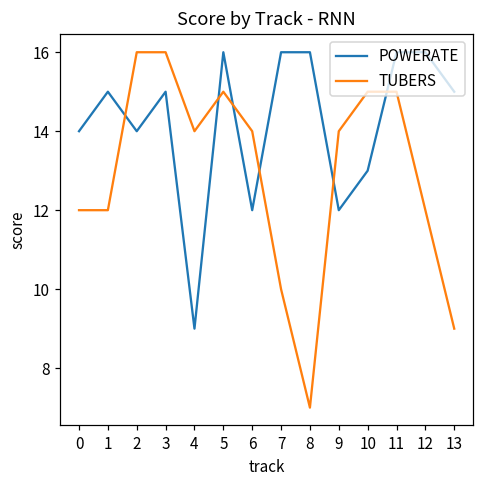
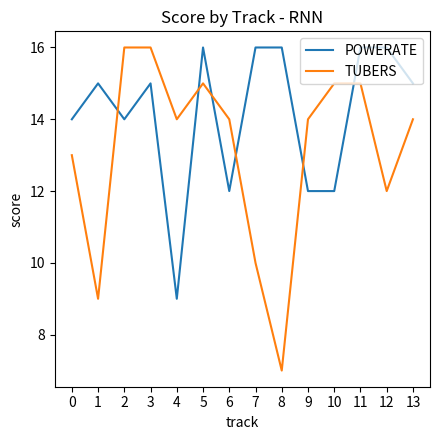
  {
    "POWERATE": {
      "0": 14,
      "1": 15,
      "2": 14,
      "3": 15,
      "4": 9,
      "5": 16,
      "6": 12,
      "7": 16,
      "8": 16,
      "9": 12,
-     "10": 13
+     "10": 12
    },
    "TUBERS": {
-     "0": 12,
-     "1": 12,
+     "0": 13,
+     "1": 9,
      "2": 16,
      "3": 16,
      "4": 14,
      "5": 15,
      "6": 14,
      "7": 10,
      "8": 7,
      "9": 14,
      "12": 12,
-     "13": 9
+     "13": 14
    }
  }
